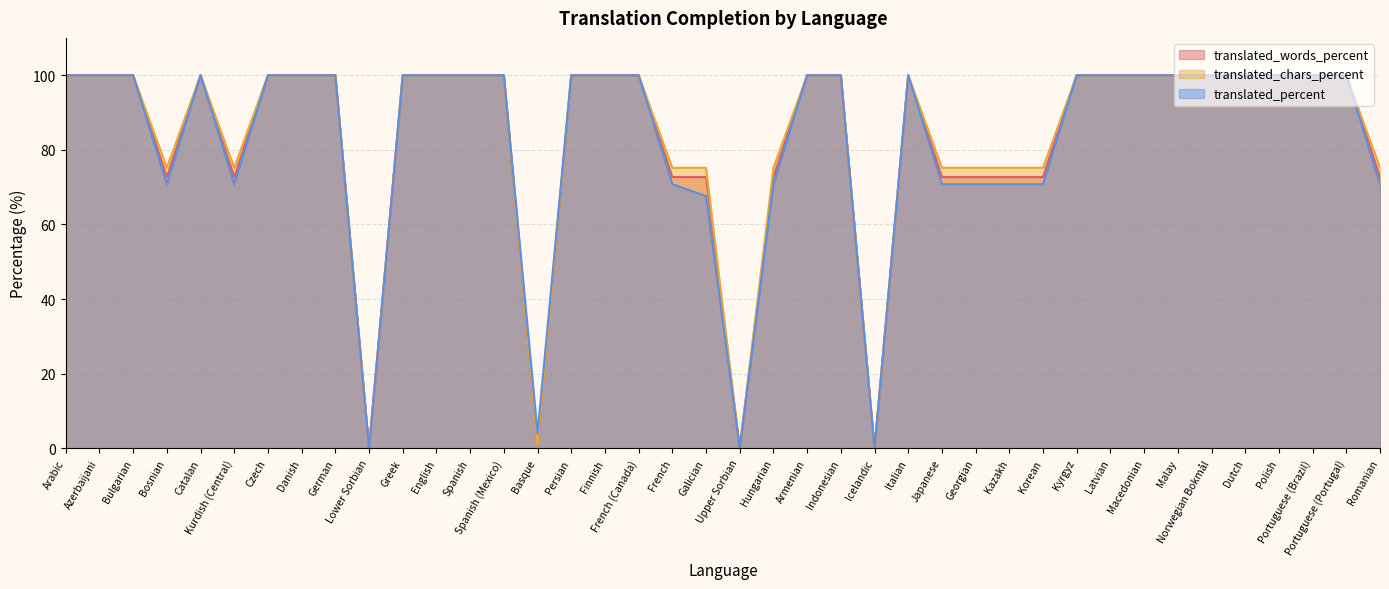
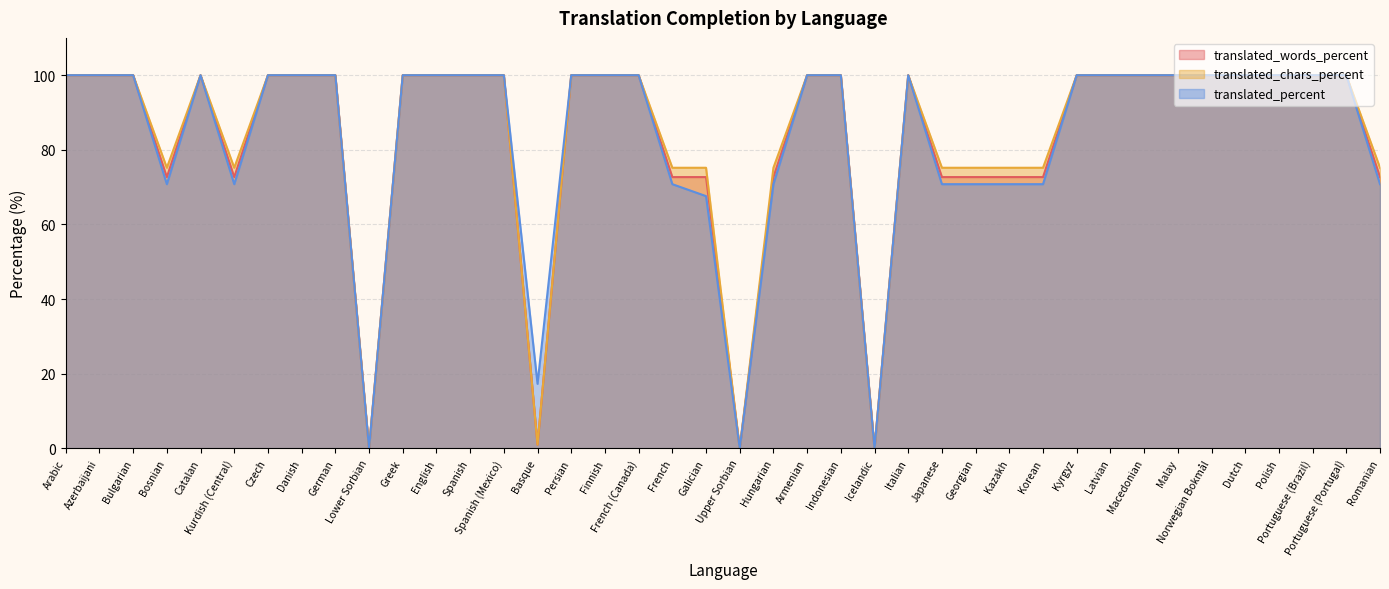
  {
    "translated_percent": {
      "Bosnian": 71,
      "Kurdish (Central)": 71,
-     "Basque": 4,
+     "Basque": 17,
      "French": 71,
      "Galician": 68,
      "Hungarian": 71,
      "Japanese": 71,
      "Georgian": 71,
      "Kazakh": 71,
      "Korean": 71,
      "Romanian": 71
    }
  }
